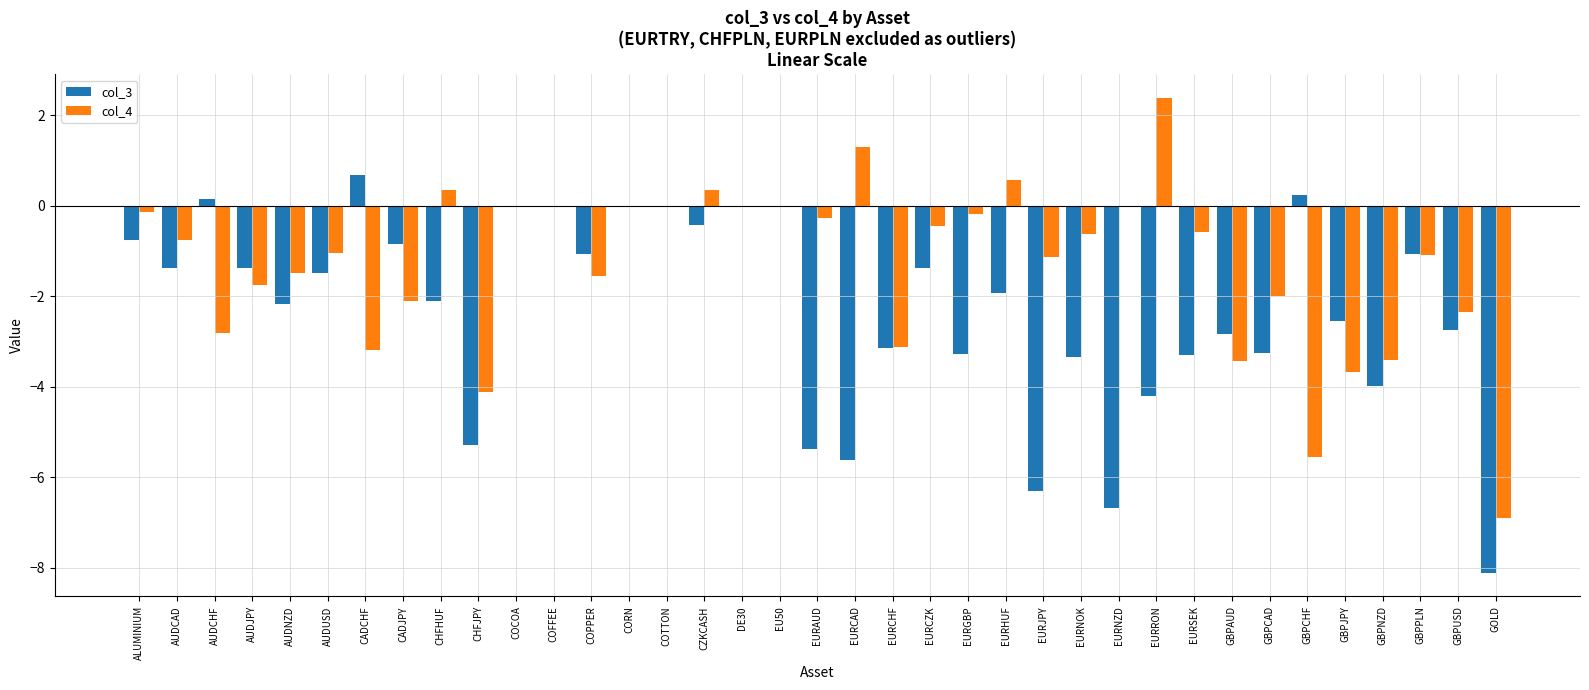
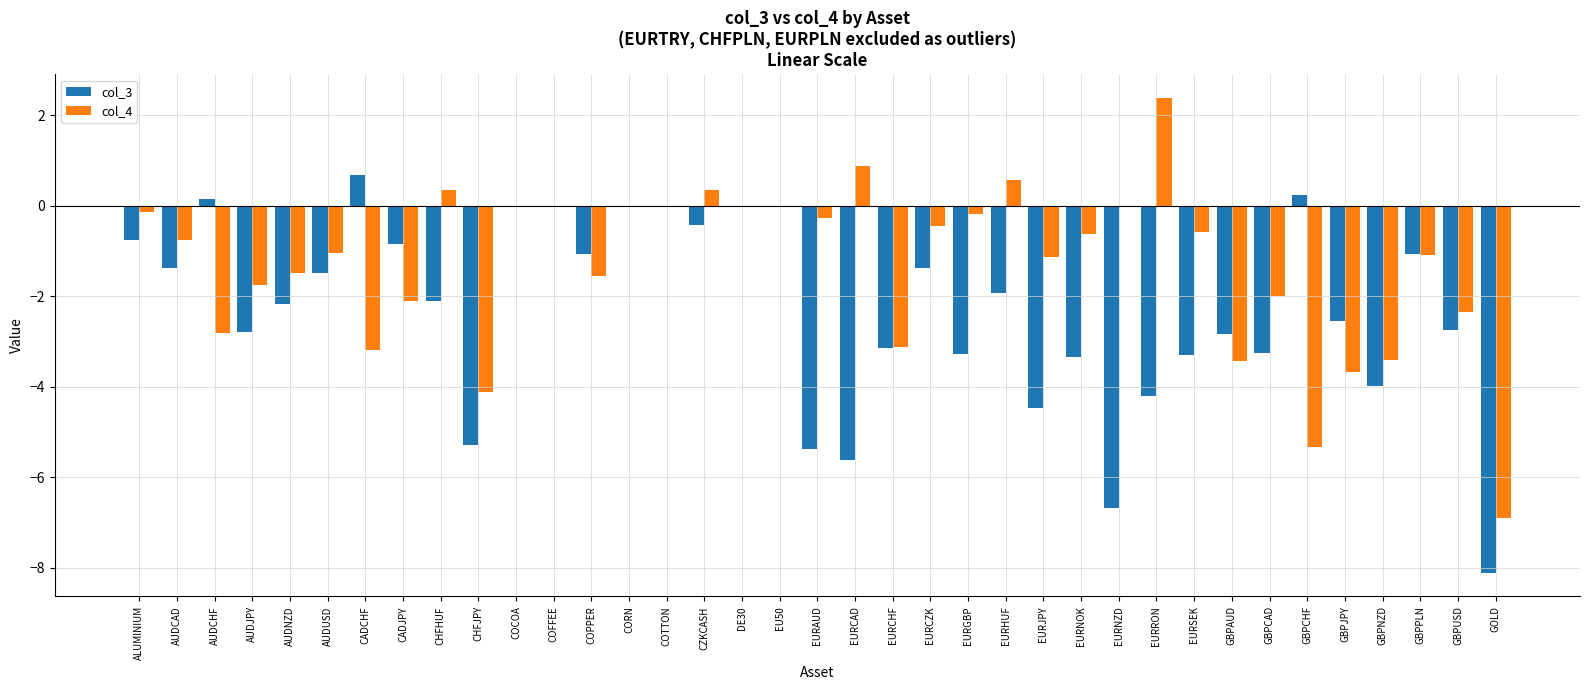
  {
    "col_3": {
      "ALUMINIUM": -0.7,
      "AUDCAD": -1.4,
      "AUDCHF": 0.2,
-     "AUDJPY": -1.4,
+     "AUDJPY": -2.8,
      "AUDNZD": -2.2,
      "AUDUSD": -1.5,
      "CADCHF": 0.7,
      "CADJPY": -0.8,
      "CHFHUF": -2.1,
      "CHFJPY": -5.3,
      "COCOA": 0.0,
      "COFFEE": 0.0,
      "COPPER": -1.1,
      "CORN": 0.0,
      "COTTON": 0.0,
      "CZKCASH": -0.4,
      "DE30": 0.0,
      "EU50": 0.0,
      "EURAUD": -5.4,
      "EURCAD": -5.6,
      "EURCHF": -3.2,
      "EURCZK": -1.4,
      "EURGBP": -3.3,
      "EURHUF": -1.9,
-     "EURJPY": -6.3,
+     "EURJPY": -4.5,
      "EURNOK": -3.3,
      "EURNZD": -6.7,
      "EURRON": -4.2,
      "EURSEK": -3.3,
      "GBPAUD": -2.8,
      "GBPCAD": -3.3,
      "GBPCHF": 0.2,
      "GBPJPY": -2.5,
      "GBPNZD": -4.0,
      "GBPPLN": -1.1,
      "GBPUSD": -2.8,
      "GOLD": -8.1
    },
    "col_4": {
      "ALUMINIUM": -0.1,
      "AUDCAD": -0.8,
      "AUDCHF": -2.8,
      "AUDJPY": -1.8,
      "AUDNZD": -1.5,
      "AUDUSD": -1.0,
      "CADCHF": -3.2,
      "CADJPY": -2.1,
      "CHFHUF": 0.4,
      "CHFJPY": -4.1,
      "COCOA": 0.0,
      "COFFEE": 0.0,
      "COPPER": -1.5,
      "CORN": 0.0,
      "COTTON": 0.0,
      "CZKCASH": 0.4,
      "DE30": 0.0,
      "EU50": 0.0,
      "EURAUD": -0.3,
-     "EURCAD": 1.3,
+     "EURCAD": 0.9,
      "EURCHF": -3.1,
      "EURCZK": -0.4,
      "EURGBP": -0.2,
      "EURHUF": 0.6,
      "EURJPY": -1.1,
      "EURNOK": -0.6,
      "EURRON": 2.4,
      "EURSEK": -0.6,
      "GBPAUD": -3.4,
      "GBPCAD": -2.0,
-     "GBPCHF": -5.5,
+     "GBPCHF": -5.3,
      "GBPJPY": -3.7,
      "GBPNZD": -3.4,
      "GBPPLN": -1.1,
      "GBPUSD": -2.3,
      "GOLD": -6.9
    }
  }
